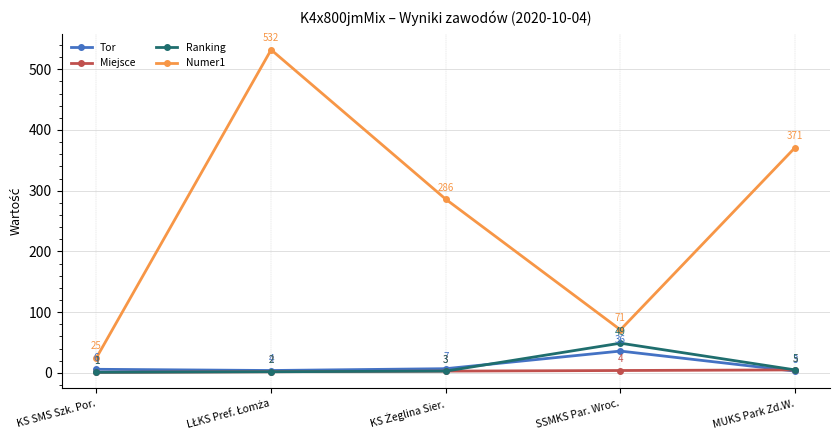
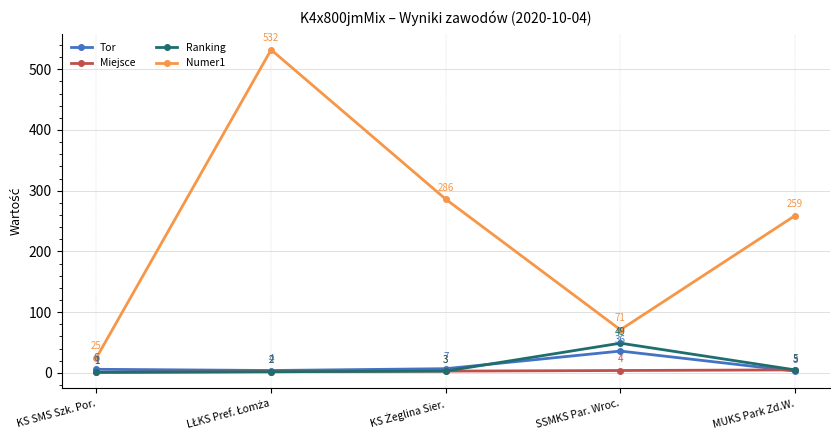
  {
    "Miejsce": {
      "SSMKS Par. Wroc.": 4
    },
    "Numer1": {
      "KS SMS Szk. Por.": 25,
      "LŁKS Pref. Łomża": 532,
      "KS Żeglina Sier.": 286,
      "SSMKS Par. Wroc.": 71,
-     "MUKS Park Zd.W.": 371
+     "MUKS Park Zd.W.": 259
    }
  }
